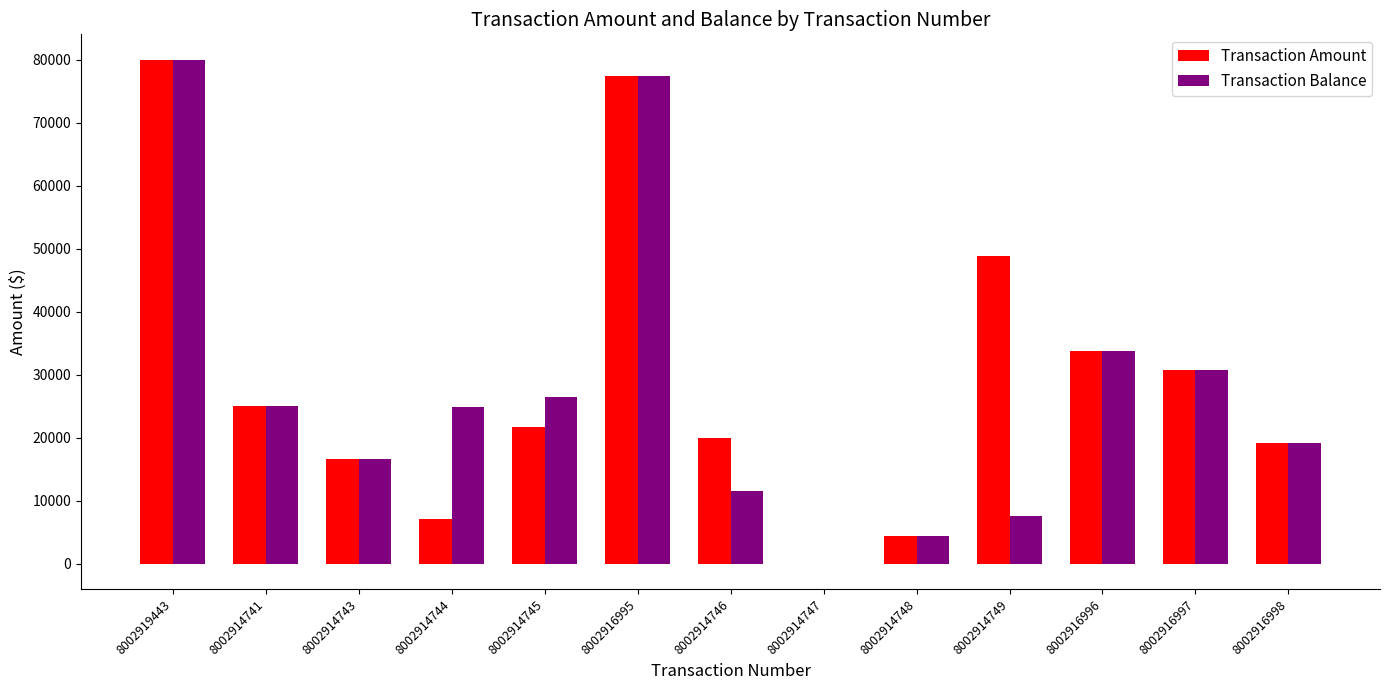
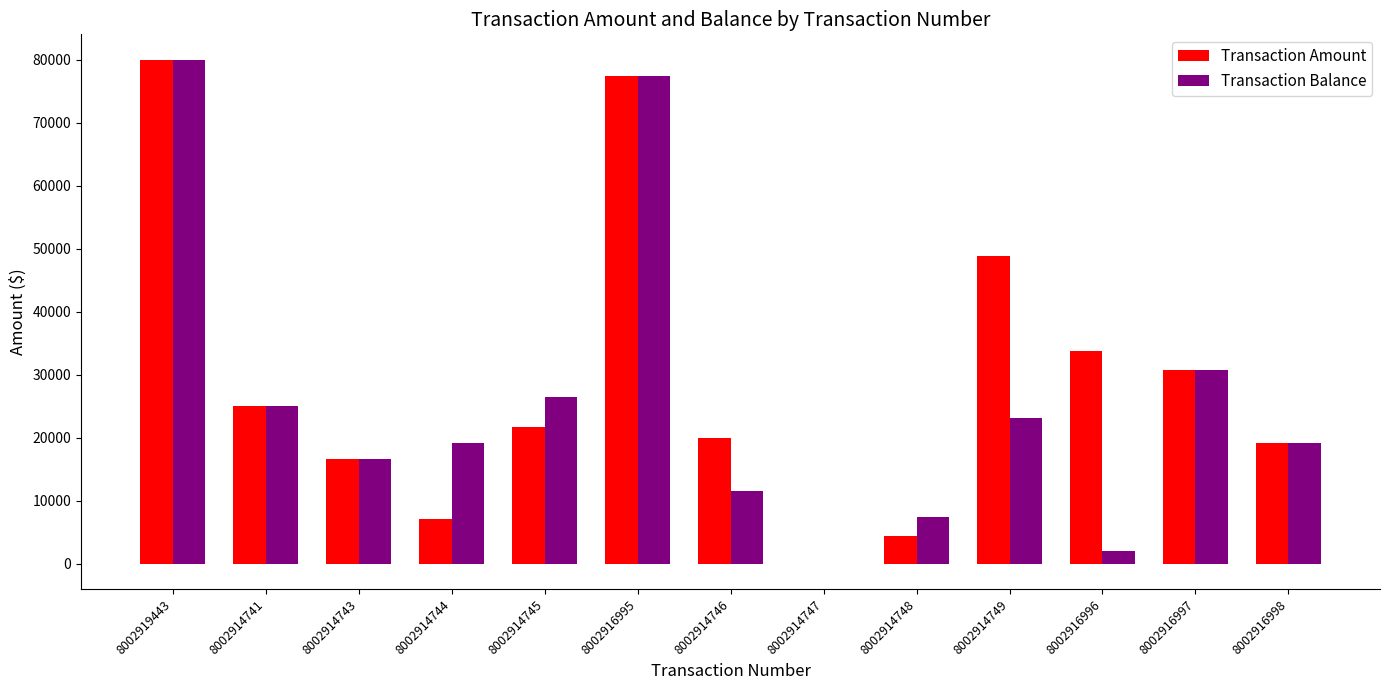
  {
    "Transaction Amount": {
      "8002919443": 80000,
      "8002914741": 25000,
      "8002914743": 17000,
      "8002914744": 7000,
      "8002914745": 22000,
      "8002916995": 77000,
      "8002914746": 20000,
      "8002914748": 4000,
      "8002914749": 49000,
      "8002916996": 34000,
      "8002916997": 31000,
      "8002916998": 19000
    },
    "Transaction Balance": {
      "8002919443": 80000,
      "8002914741": 25000,
      "8002914743": 17000,
-     "8002914744": 25000,
+     "8002914744": 19000,
      "8002914745": 27000,
      "8002916995": 77000,
      "8002914746": 12000,
-     "8002914748": 4000,
-     "8002914749": 8000,
-     "8002916996": 34000,
+     "8002914748": 7000,
+     "8002914749": 23000,
+     "8002916996": 2000,
      "8002916997": 31000,
      "8002916998": 19000
    }
  }
